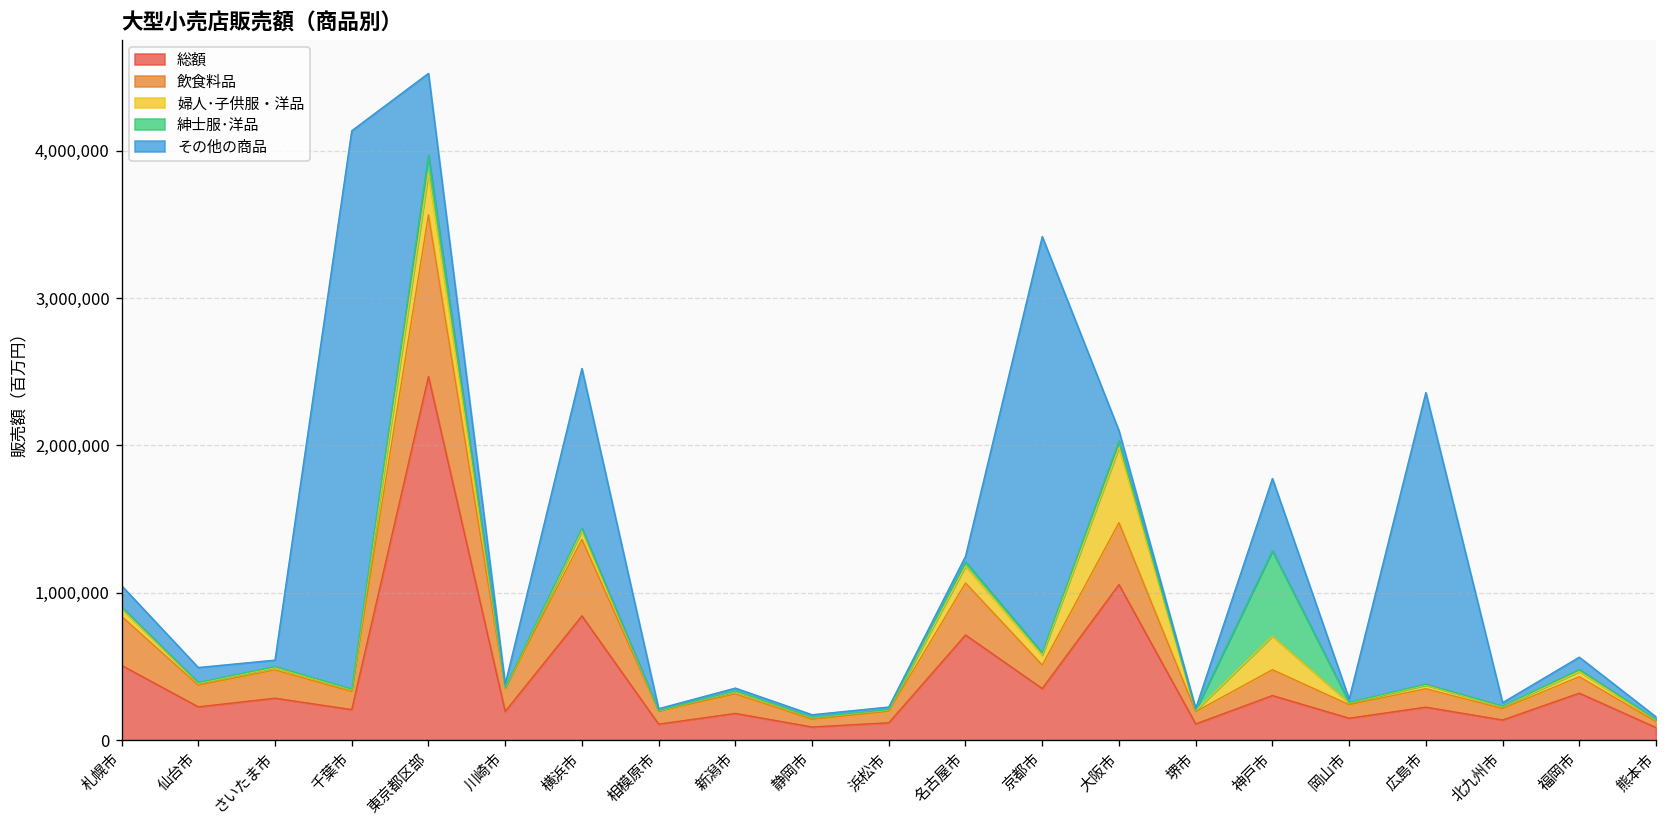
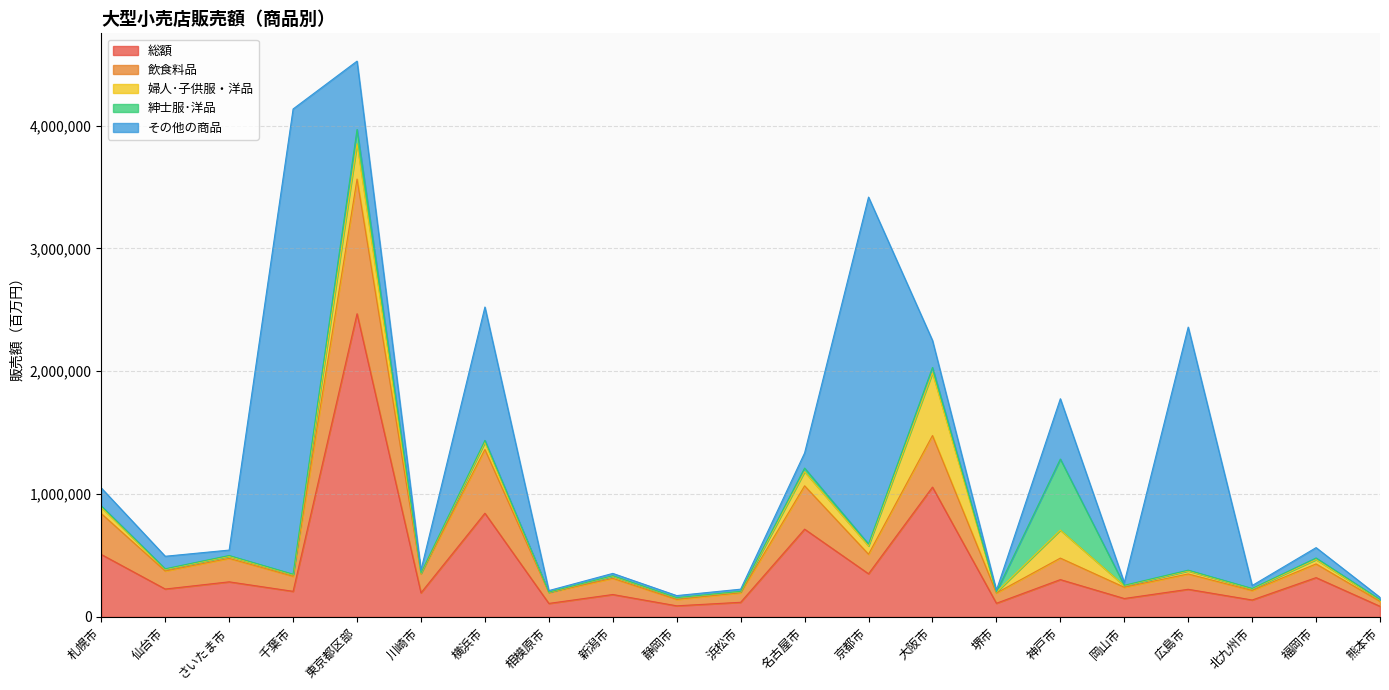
  {
    "婦人･子供服・洋品": {
      "東京都区部": "290,000",
      "名古屋市": "120,000",
      "大阪市": "510,000",
      "神戸市": "230,000"
    },
    "紳士服･洋品": {
      "東京都区部": "120,000",
      "名古屋市": "30,000",
      "大阪市": "40,000",
      "神戸市": "580,000"
    },
    "その他の商品": {
      "札幌市": "150,000",
      "仙台市": "100,000",
      "さいたま市": "40,000",
      "千葉市": "3,790,000",
      "東京都区部": "560,000",
      "川崎市": "20,000",
      "横浜市": "1,090,000",
-     "名古屋市": "40,000",
+     "名古屋市": "120,000",
      "京都市": "2,820,000",
-     "大阪市": "70,000",
+     "大阪市": "220,000",
      "神戸市": "490,000",
      "岡山市": "20,000",
      "広島市": "1,980,000",
      "北九州市": "20,000",
      "福岡市": "80,000"
    }
  }
